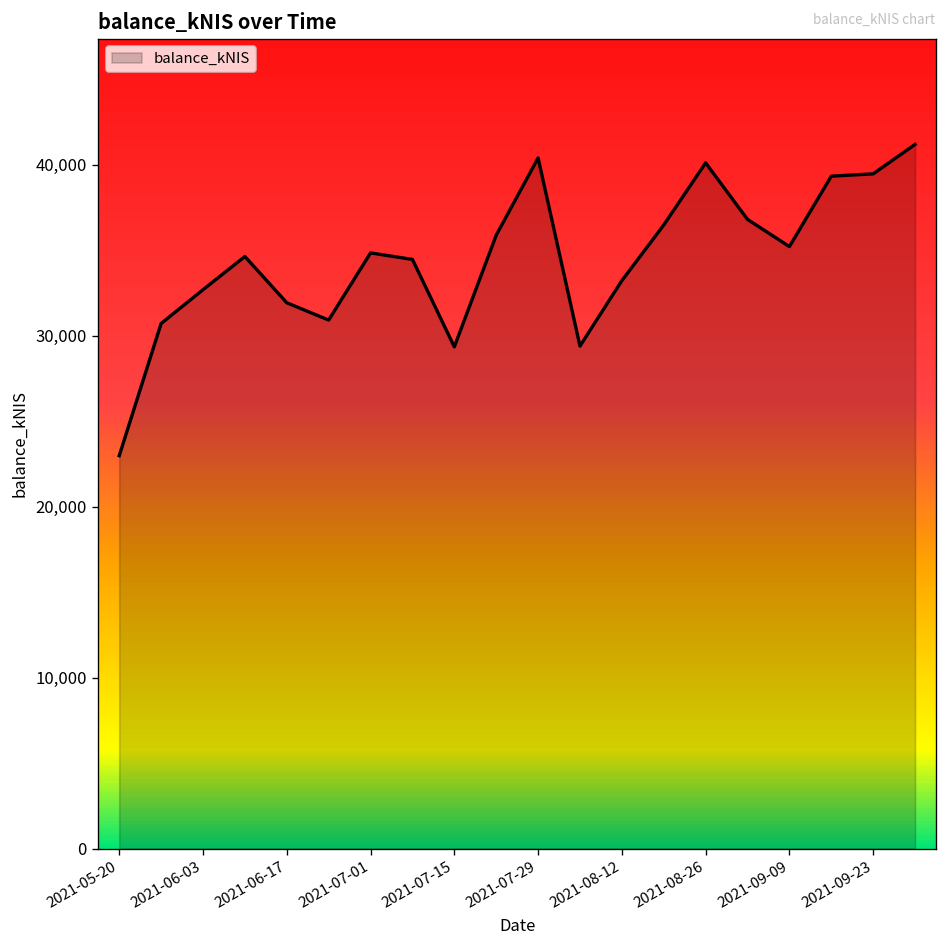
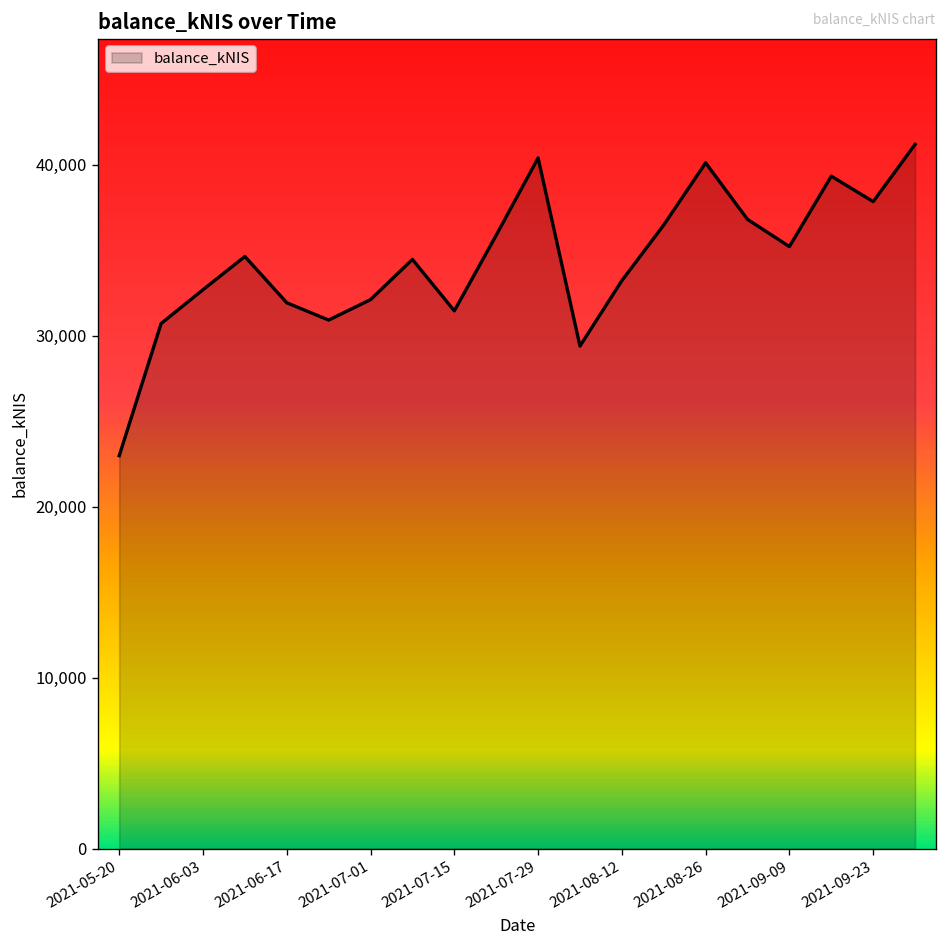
  {
    "2021-05-20": "23,000",
    "2021-06-03": "32,700",
    "2021-06-17": "31,900",
-   "2021-07-01": "34,800",
-   "2021-07-15": "29,300",
+   "2021-07-01": "32,100",
+   "2021-07-15": "31,400",
    "2021-07-29": "40,400",
    "2021-08-12": "33,200",
    "2021-08-26": "40,100",
    "2021-09-09": "35,200",
-   "2021-09-23": "39,500"
+   "2021-09-23": "37,800"
  }
